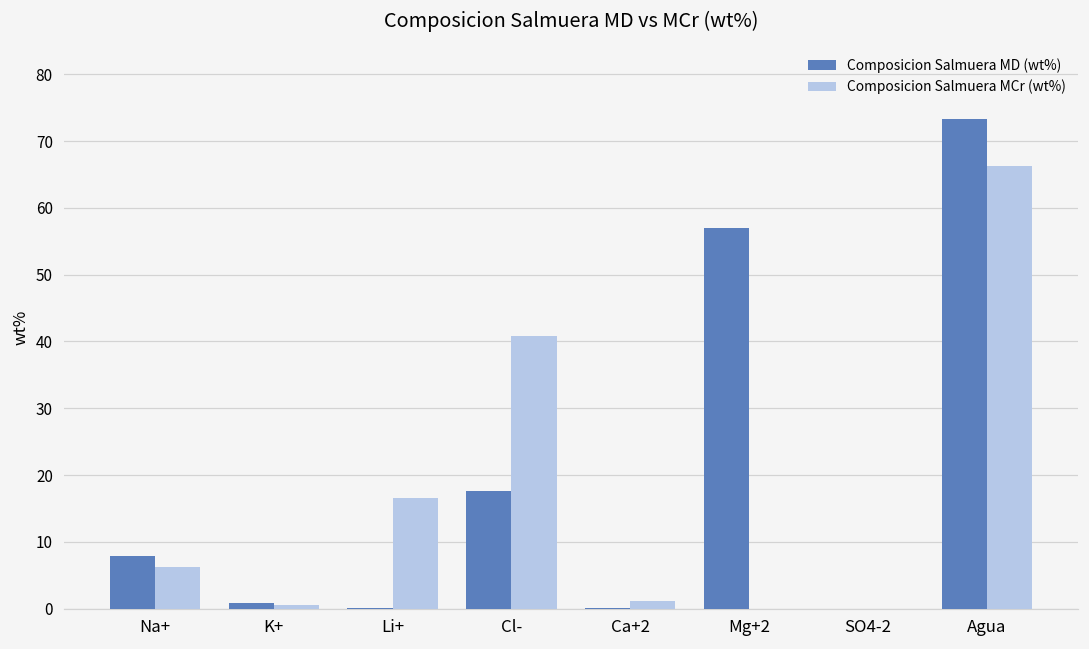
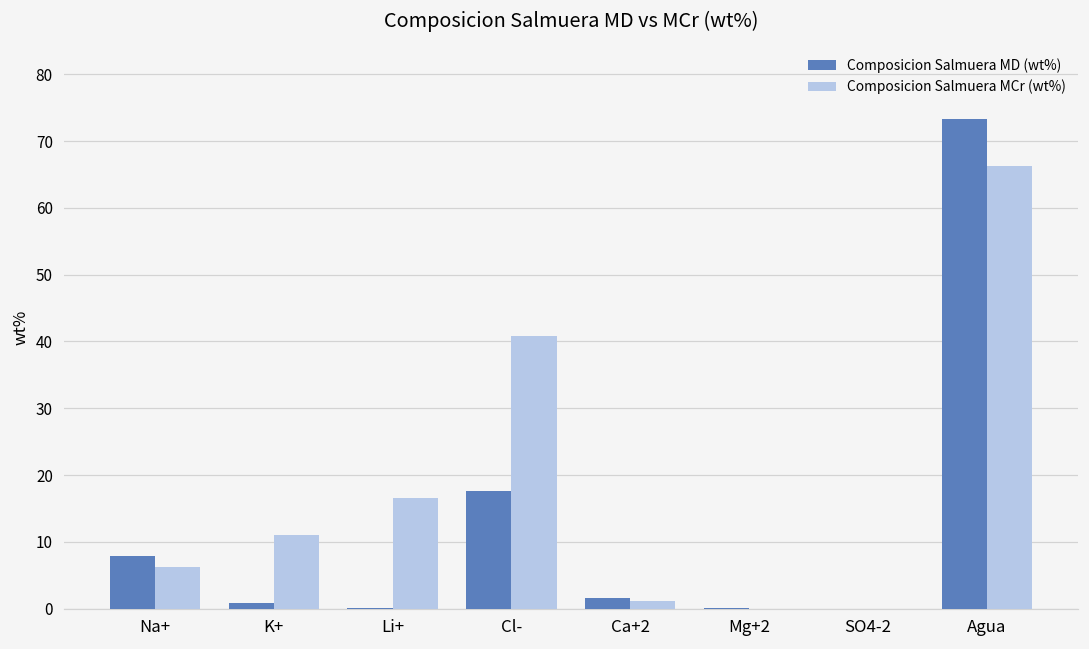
  {
    "Composicion Salmuera MD (wt%)": {
      "Na+": 8,
      "K+": 1,
      "Cl-": 18,
-     "Ca+2": 0,
-     "Mg+2": 57,
+     "Ca+2": 2,
+     "Mg+2": 0,
      "Agua": 73
    },
    "Composicion Salmuera MCr (wt%)": {
      "Na+": 6,
-     "K+": 0,
+     "K+": 11,
      "Li+": 17,
      "Cl-": 41,
      "Ca+2": 1,
      "Agua": 66
    }
  }
